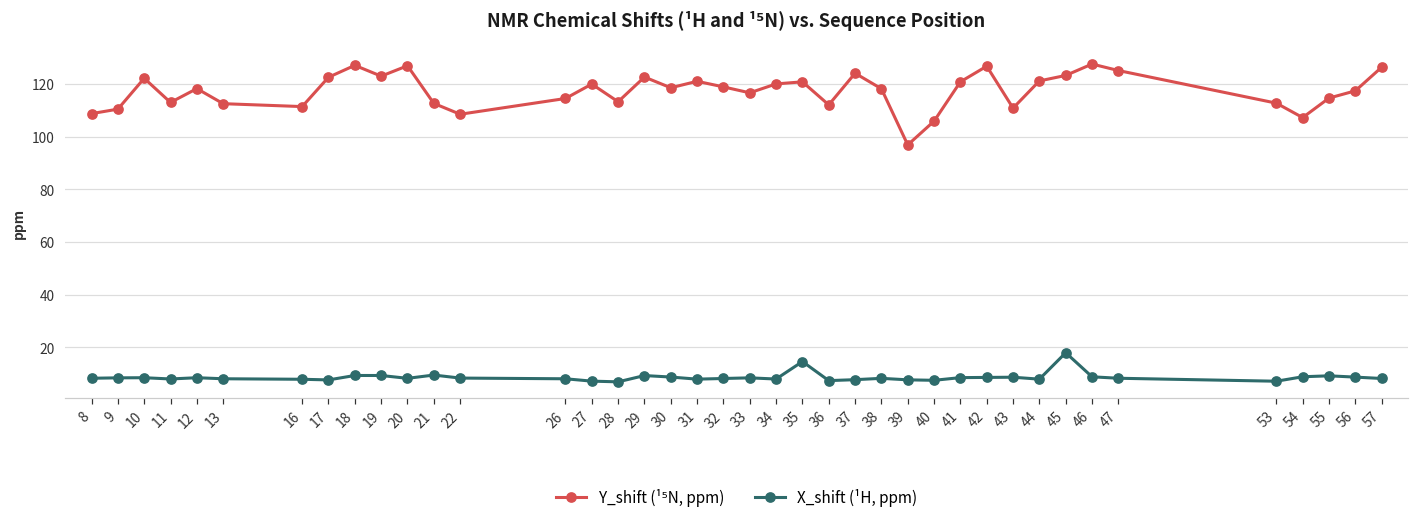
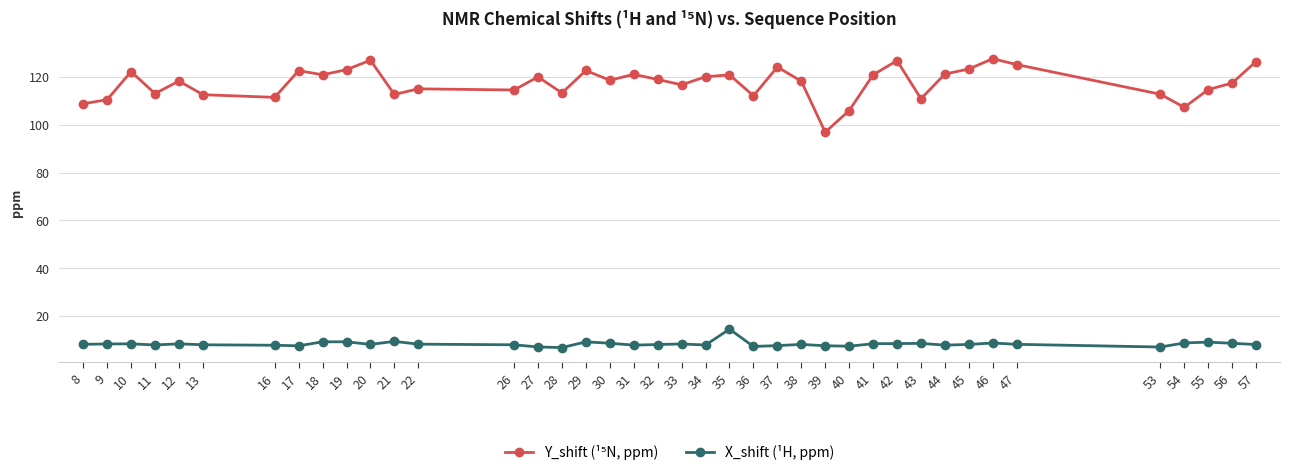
  {
    "Y_shift (¹⁵N, ppm)": {
      "8": 109,
      "9": 110,
      "10": 122,
      "11": 113,
      "12": 118,
      "13": 113,
      "16": 111,
      "17": 123,
-     "18": 127,
+     "18": 121,
      "19": 123,
      "20": 127,
      "21": 113,
-     "22": 109,
+     "22": 115,
      "26": 115,
      "27": 120,
      "28": 113,
      "29": 123,
      "30": 119,
      "31": 121,
      "32": 119,
      "33": 117,
      "34": 120,
      "35": 121,
      "36": 112,
      "37": 124,
      "38": 118,
      "39": 97,
      "40": 106,
      "41": 121,
      "42": 127,
      "43": 111,
      "44": 121,
      "45": 123,
      "46": 128,
      "47": 125,
      "53": 113,
      "54": 107,
      "55": 115,
      "56": 117,
      "57": 126
    },
    "X_shift (¹H, ppm)": {
      "8": 8,
      "9": 8,
      "10": 8,
      "11": 8,
      "12": 8,
      "13": 8,
      "16": 8,
      "17": 8,
      "18": 9,
      "19": 9,
      "20": 8,
      "21": 9,
      "22": 8,
      "26": 8,
      "27": 7,
      "28": 7,
      "29": 9,
      "30": 9,
      "31": 8,
      "32": 8,
      "33": 8,
      "34": 8,
      "35": 15,
      "36": 7,
      "37": 8,
      "38": 8,
      "39": 8,
      "40": 7,
      "41": 8,
      "42": 9,
      "43": 9,
      "44": 8,
-     "45": 18,
+     "45": 8,
      "46": 9,
      "47": 8,
      "53": 7,
      "54": 9,
      "55": 9,
      "56": 9,
      "57": 8
    }
  }
